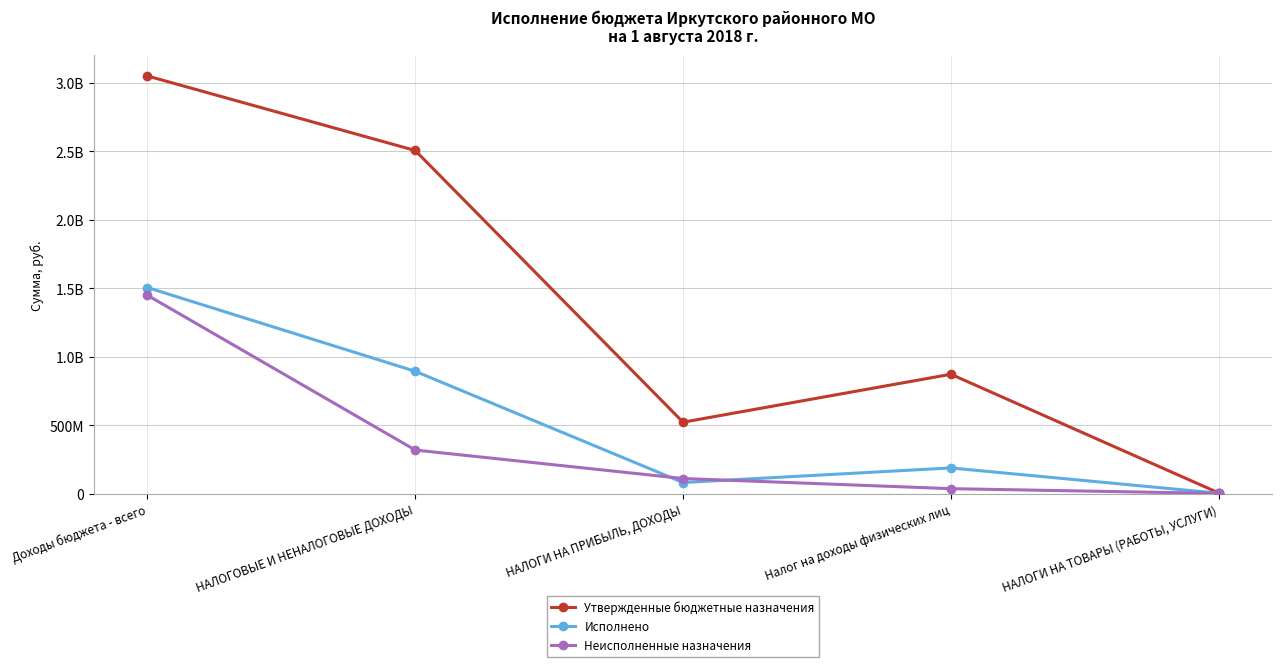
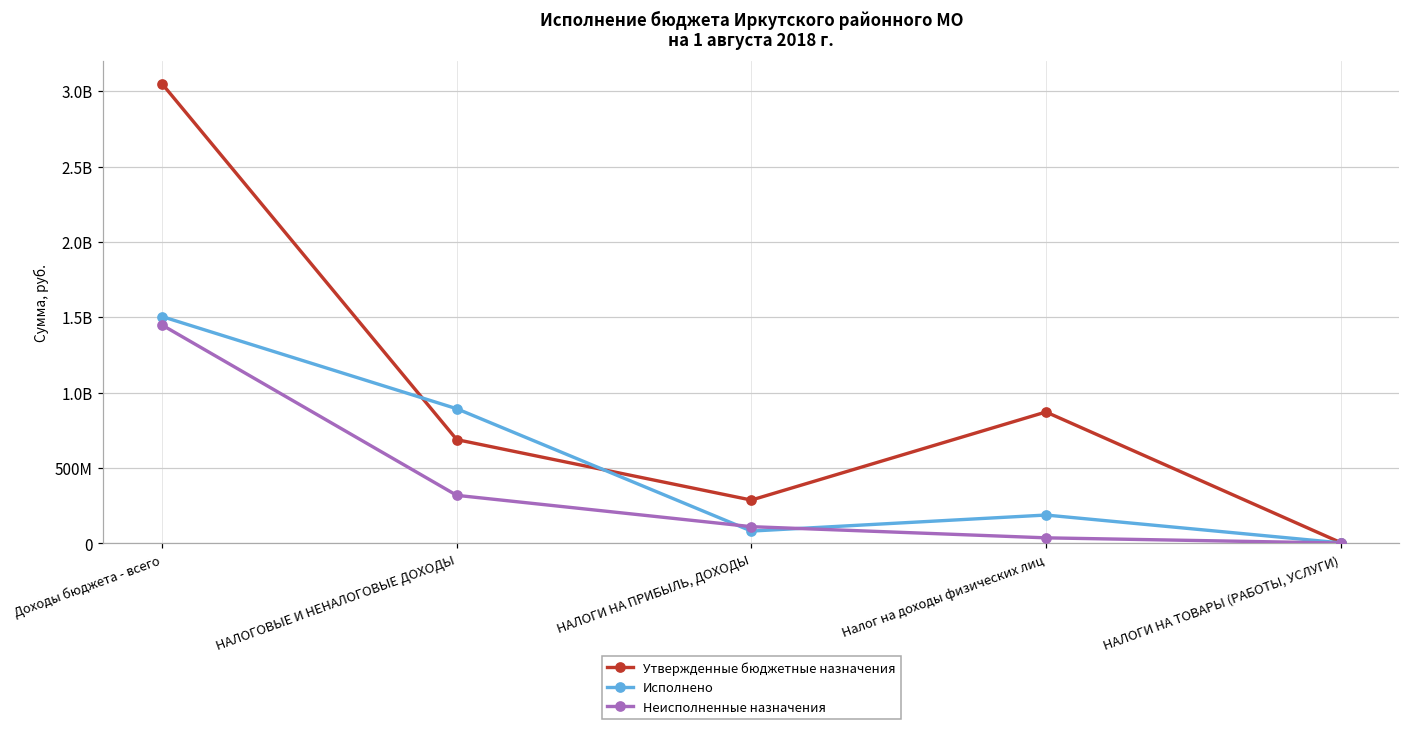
  {
    "Утвержденные бюджетные назначения": {
      "Доходы бюджета - всего": 3050000000,
-     "НАЛОГОВЫЕ И НЕНАЛОГОВЫЕ ДОХОДЫ": 2500000000,
-     "НАЛОГИ НА ПРИБЫЛЬ, ДОХОДЫ": 520000000,
+     "НАЛОГОВЫЕ И НЕНАЛОГОВЫЕ ДОХОДЫ": 690000000,
+     "НАЛОГИ НА ПРИБЫЛЬ, ДОХОДЫ": 290000000,
      "Налог на доходы физических лиц": 870000000
    },
    "Исполнено": {
      "Доходы бюджета - всего": 1500000000,
      "НАЛОГОВЫЕ И НЕНАЛОГОВЫЕ ДОХОДЫ": 890000000,
      "НАЛОГИ НА ПРИБЫЛЬ, ДОХОДЫ": 80000000,
      "Налог на доходы физических лиц": 190000000
    },
    "Неисполненные назначения": {
      "Доходы бюджета - всего": 1450000000,
      "НАЛОГОВЫЕ И НЕНАЛОГОВЫЕ ДОХОДЫ": 320000000,
      "НАЛОГИ НА ПРИБЫЛЬ, ДОХОДЫ": 110000000,
      "Налог на доходы физических лиц": 40000000
    }
  }
